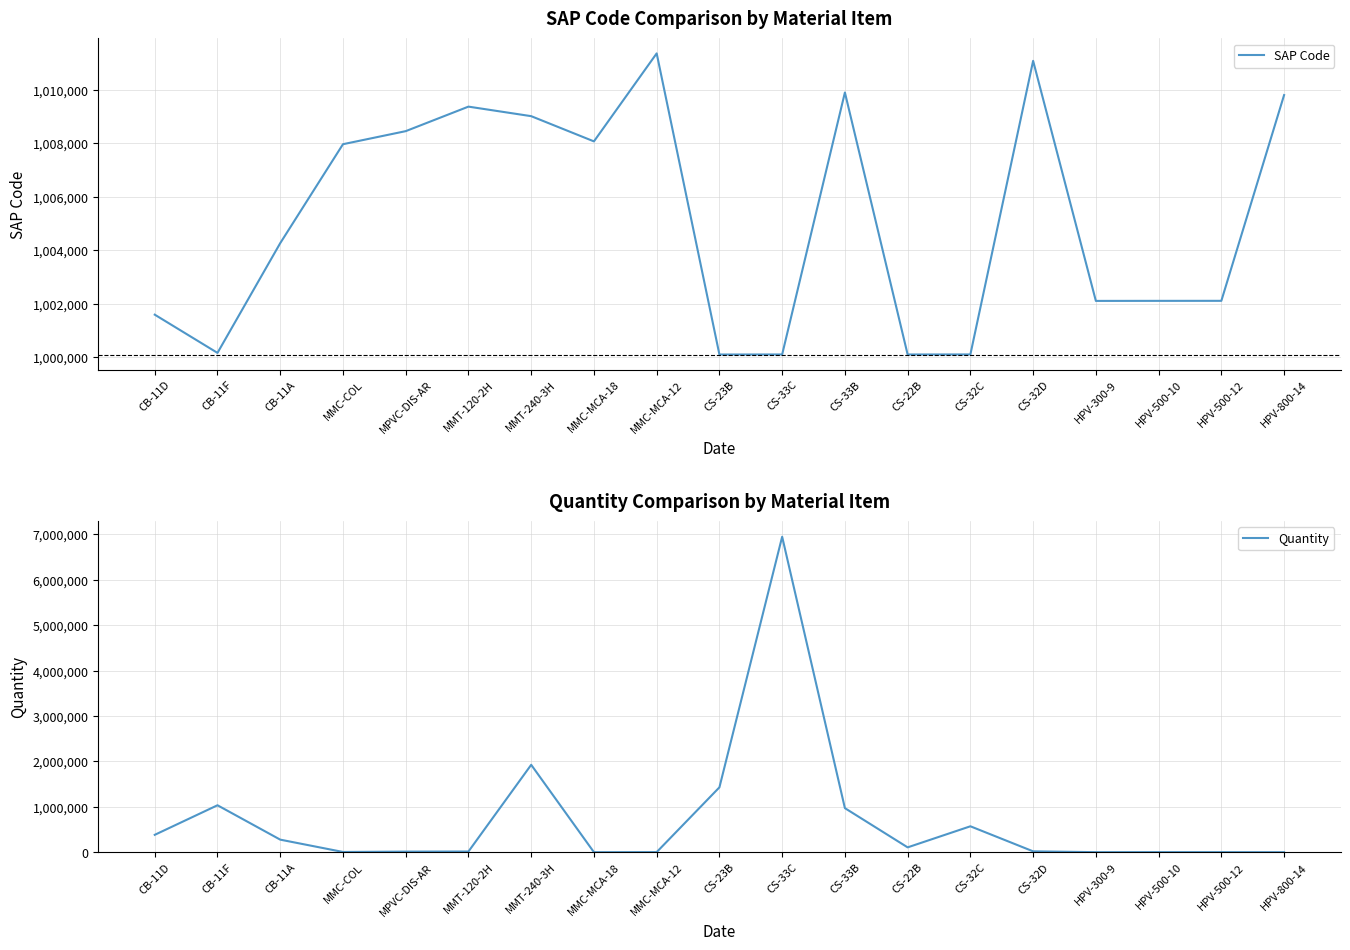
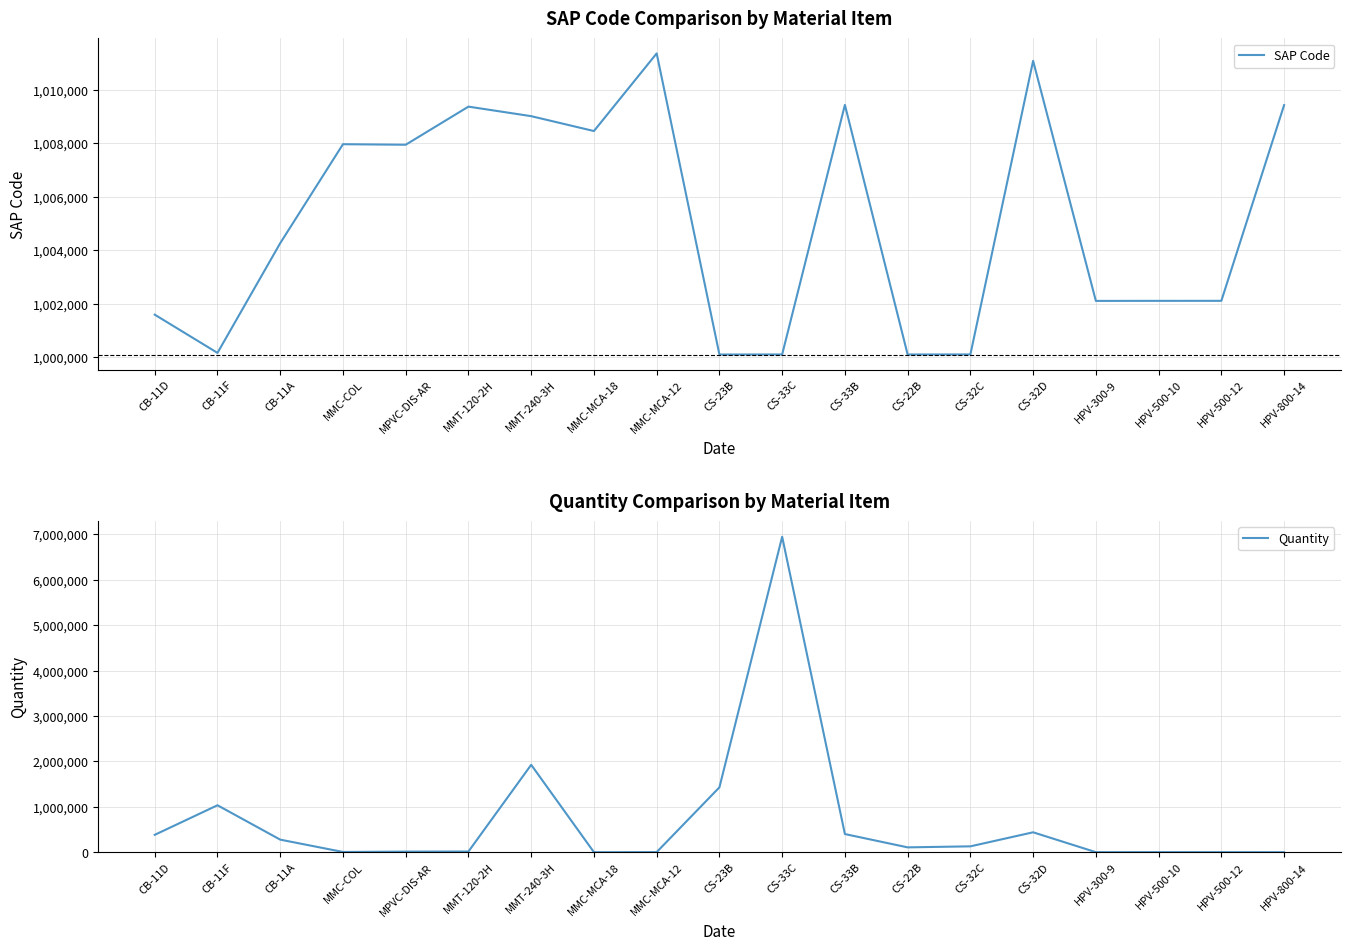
  {
    "SAP Code Comparison by Material Item": {
      "CB-11D": "1,001,600",
      "CB-11F": "1,000,200",
      "CB-11A": "1,004,300",
      "MMC-COL": "1,008,000",
-     "MPVC-DIS-AR": "1,008,500",
+     "MPVC-DIS-AR": "1,008,000",
      "MMT-120-2H": "1,009,400",
      "MMT-240-3H": "1,009,000",
-     "MMC-MCA-18": "1,008,100",
+     "MMC-MCA-18": "1,008,500",
      "MMC-MCA-12": "1,011,400",
      "CS-23B": "1,000,100",
      "CS-33C": "1,000,100",
-     "CS-33B": "1,009,900",
+     "CS-33B": "1,009,400",
      "CS-22B": "1,000,100",
      "CS-32C": "1,000,100",
      "CS-32D": "1,011,100",
      "HPV-300-9": "1,002,100",
      "HPV-500-10": "1,002,100",
      "HPV-500-12": "1,002,100",
-     "HPV-800-14": "1,009,800"
+     "HPV-800-14": "1,009,400"
    },
    "Quantity Comparison by Material Item": {
      "CB-11D": "400,000",
      "CB-11F": "1,000,000",
      "CB-11A": "300,000",
      "MMC-COL": "0",
      "MPVC-DIS-AR": "0",
      "MMT-120-2H": "0",
      "MMT-240-3H": "1,900,000",
      "MMC-MCA-18": "0",
      "MMC-MCA-12": "0",
      "CS-23B": "1,400,000",
      "CS-33C": "6,900,000",
-     "CS-33B": "1,000,000",
+     "CS-33B": "400,000",
      "CS-22B": "100,000",
-     "CS-32C": "600,000",
-     "CS-32D": "0",
+     "CS-32C": "100,000",
+     "CS-32D": "400,000",
      "HPV-300-9": "0",
      "HPV-500-10": "0",
      "HPV-500-12": "0",
      "HPV-800-14": "0"
    }
  }
